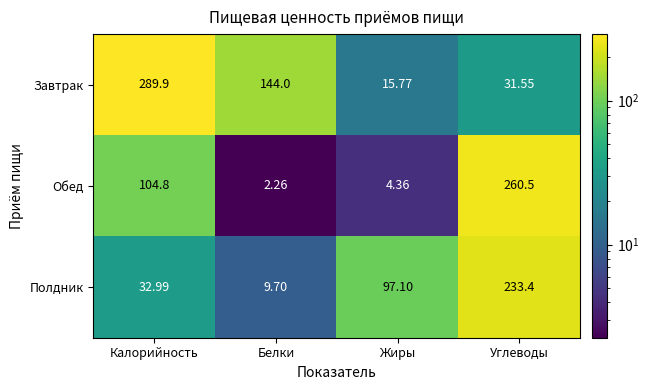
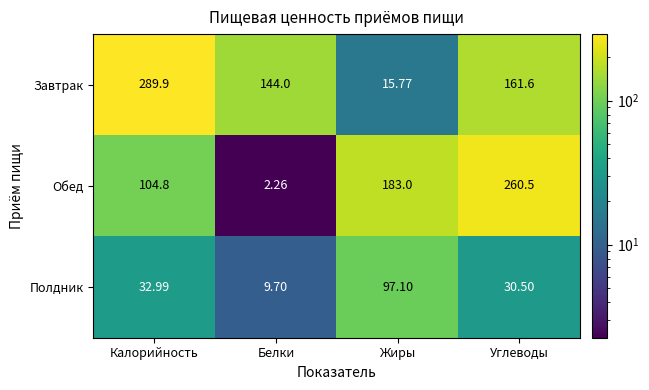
  {
    "Завтрак": {
      "Калорийность": 289.9,
      "Белки": 144.0,
      "Жиры": 15.77,
-     "Углеводы": 31.55
+     "Углеводы": 161.6
    },
    "Обед": {
      "Калорийность": 104.8,
      "Белки": 2.26,
-     "Жиры": 4.36,
+     "Жиры": 183.0,
      "Углеводы": 260.5
    },
    "Полдник": {
      "Калорийность": 32.99,
      "Белки": 9.70,
      "Жиры": 97.10,
-     "Углеводы": 233.4
+     "Углеводы": 30.50
    }
  }
